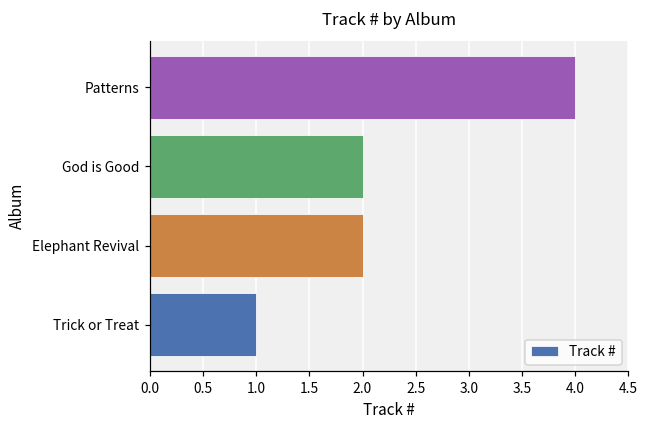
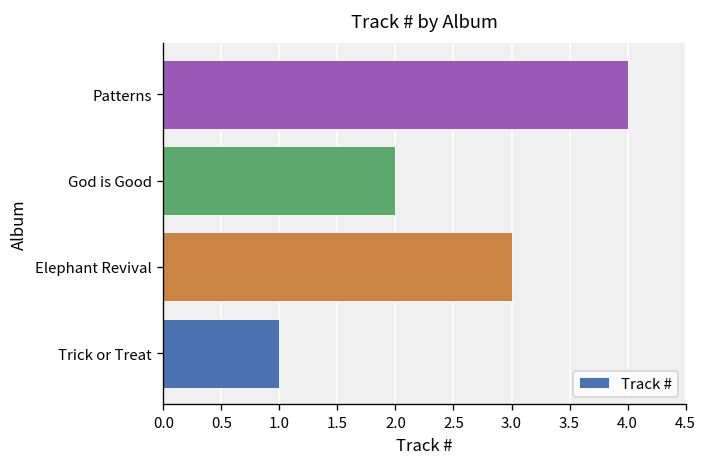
  {
    "Patterns": 4,
    "God is Good": 2,
-   "Elephant Revival": 2,
+   "Elephant Revival": 3,
    "Trick or Treat": 1
  }
